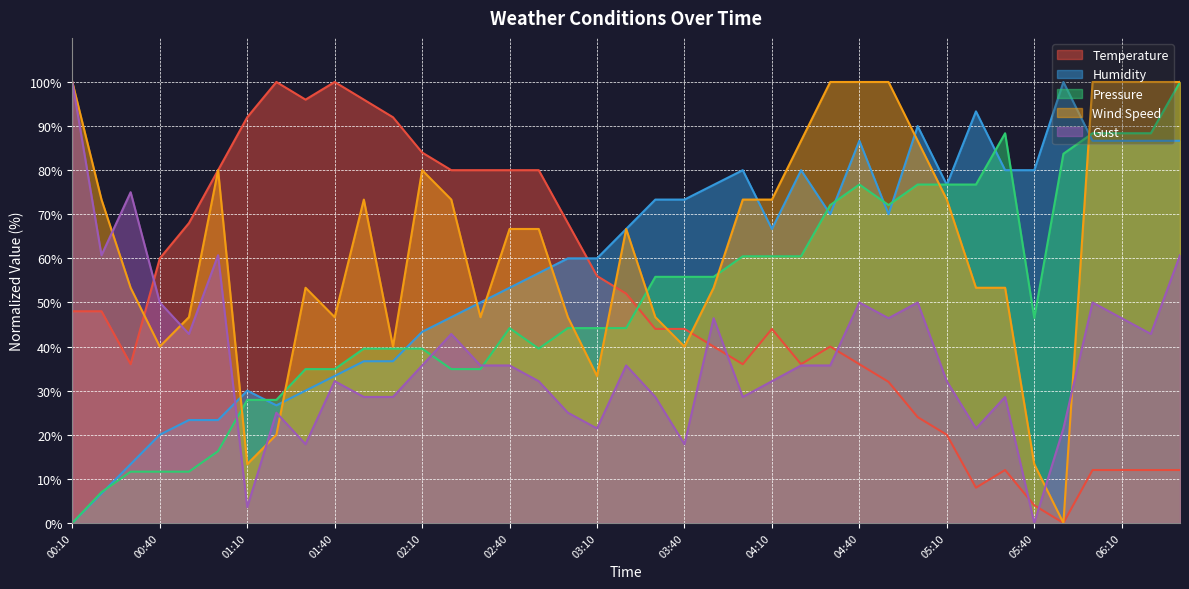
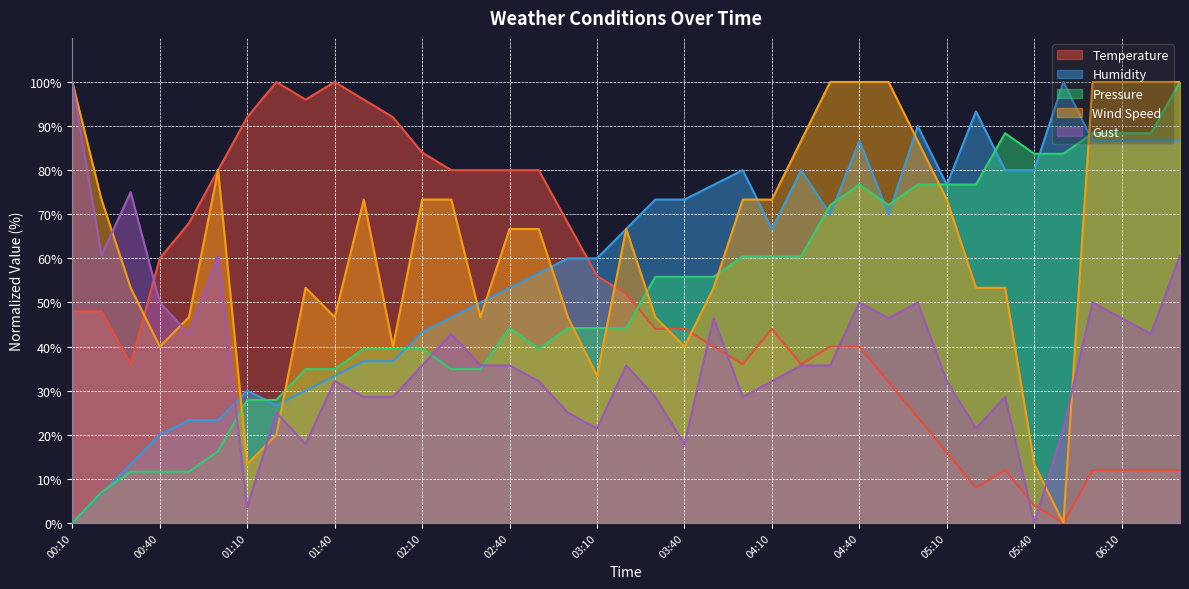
  {
    "Temperature": {
      "00:10": "48%",
      "00:40": "60%",
      "01:10": "92%",
      "01:40": "100%",
      "02:10": "84%",
      "02:40": "80%",
      "03:10": "56%",
      "03:40": "44%",
      "04:10": "44%",
-     "04:40": "36%",
-     "05:10": "20%",
+     "04:40": "40%",
+     "05:10": "16%",
      "05:40": "4%",
      "06:10": "12%"
    },
    "Humidity": {
      "00:40": "20%",
      "01:10": "30%",
      "01:40": "33%",
      "02:10": "43%",
      "02:40": "53%",
      "03:10": "60%",
      "03:40": "73%",
      "04:10": "67%",
      "04:40": "87%",
      "05:40": "80%"
    },
    "Pressure": {
      "00:40": "12%",
      "01:10": "28%",
      "01:40": "35%",
      "02:10": "40%",
      "02:40": "44%",
      "03:10": "44%",
      "03:40": "56%",
      "04:10": "60%",
      "04:40": "77%",
-     "05:40": "47%"
+     "05:40": "84%"
    },
    "Wind Speed": {
      "00:40": "40%",
      "01:10": "13%",
      "01:40": "47%",
-     "02:10": "80%",
+     "02:10": "73%",
      "02:40": "67%",
      "03:10": "33%",
      "03:40": "40%",
      "04:10": "73%",
      "04:40": "100%",
      "05:10": "73%",
      "05:40": "13%"
    },
    "Gust": {
      "00:40": "50%",
      "01:10": "4%",
      "01:40": "32%",
      "02:10": "36%",
      "02:40": "36%",
      "03:10": "21%",
      "03:40": "18%",
      "04:10": "32%",
      "04:40": "50%",
      "05:10": "32%",
      "05:40": "0%",
      "06:10": "46%"
    }
  }
